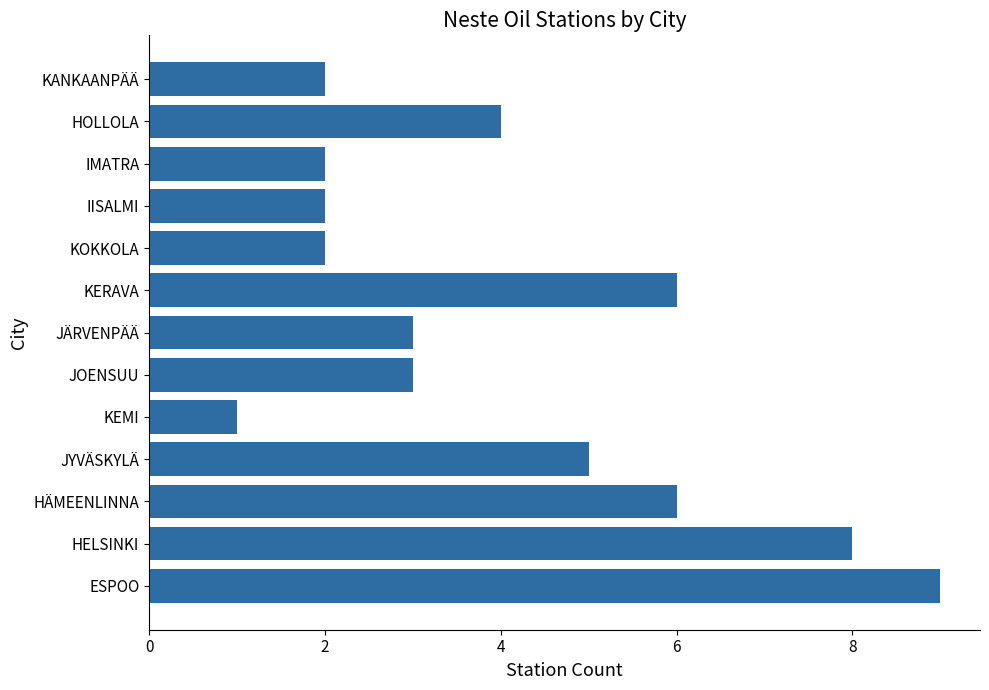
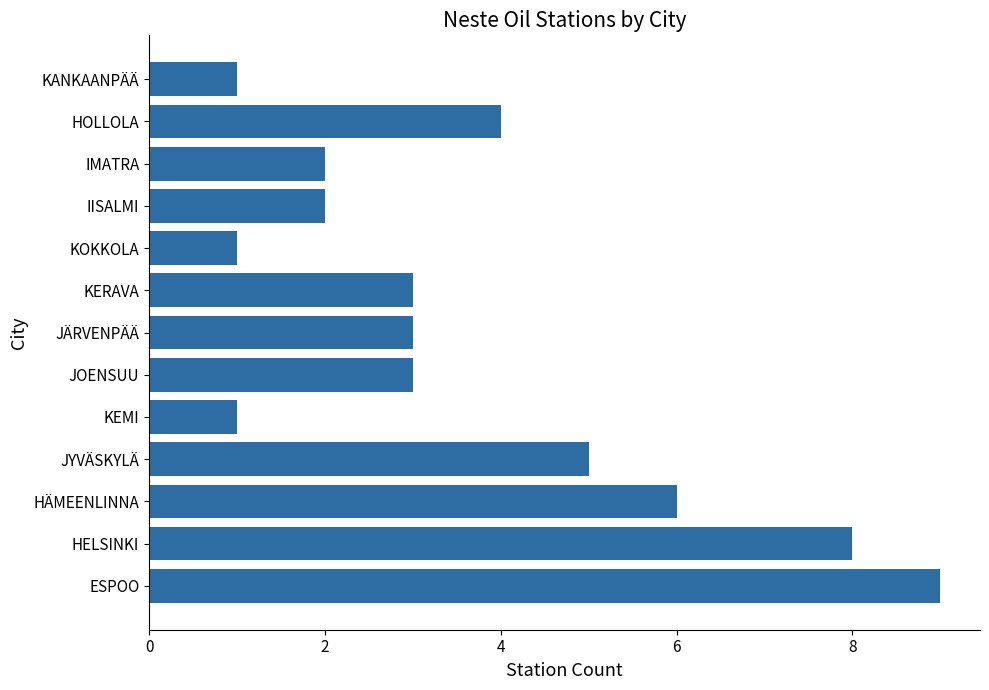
  {
-   "KANKAANPÄÄ": 2,
+   "KANKAANPÄÄ": 1,
    "HOLLOLA": 4,
    "IMATRA": 2,
    "IISALMI": 2,
-   "KOKKOLA": 2,
-   "KERAVA": 6,
+   "KOKKOLA": 1,
+   "KERAVA": 3,
    "JÄRVENPÄÄ": 3,
    "JOENSUU": 3,
    "KEMI": 1,
    "JYVÄSKYLÄ": 5,
    "HÄMEENLINNA": 6,
    "HELSINKI": 8,
    "ESPOO": 9
  }
